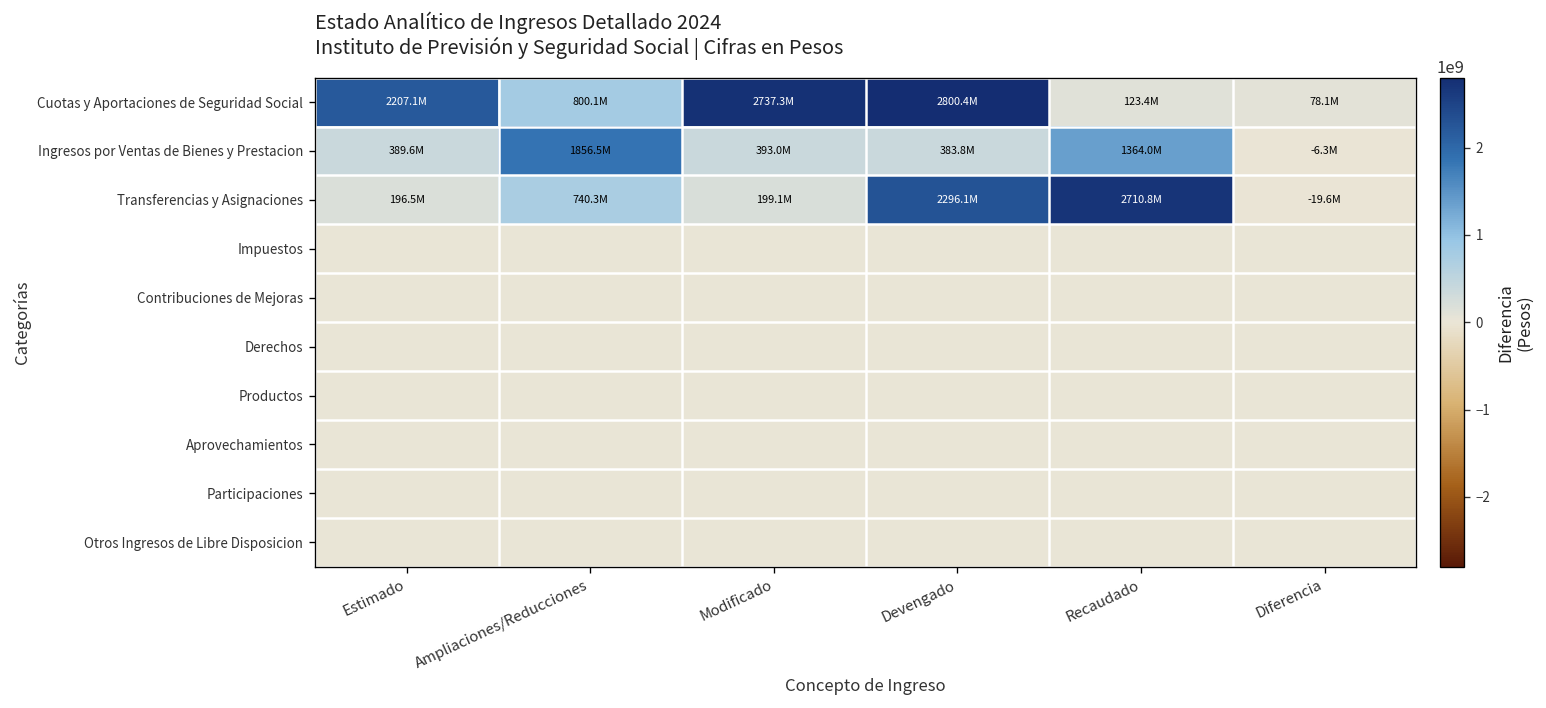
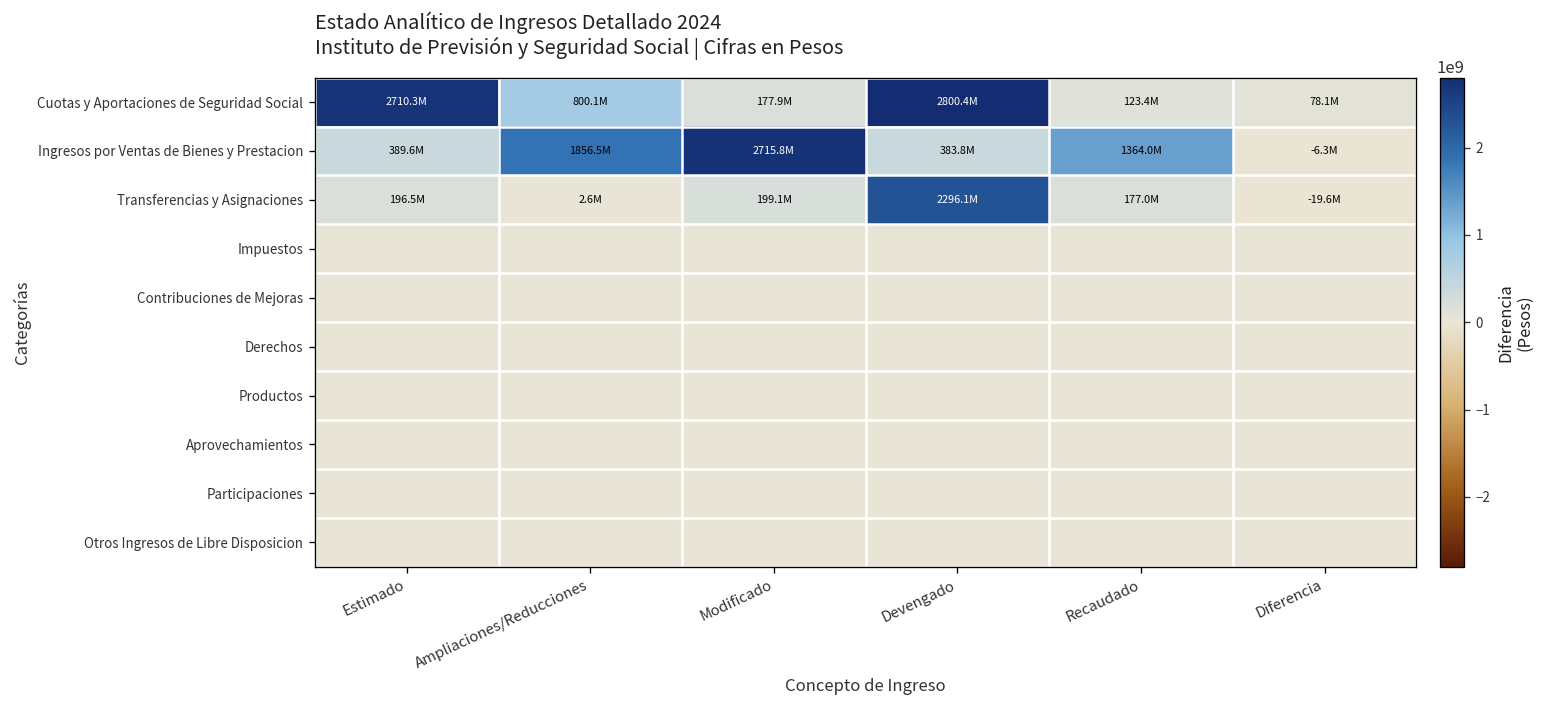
  {
    "Cuotas y Aportaciones de Seguridad Social": {
-     "Estimado": "2207.1M",
+     "Estimado": "2710.3M",
      "Ampliaciones/Reducciones": "800.1M",
-     "Modificado": "2737.3M",
+     "Modificado": "177.9M",
      "Devengado": "2800.4M",
      "Recaudado": "123.4M",
      "Diferencia": "78.1M"
    },
    "Ingresos por Ventas de Bienes y Prestacion": {
      "Estimado": "389.6M",
      "Ampliaciones/Reducciones": "1856.5M",
-     "Modificado": "393.0M",
+     "Modificado": "2715.8M",
      "Devengado": "383.8M",
      "Recaudado": "1364.0M",
      "Diferencia": "-6.3M"
    },
    "Transferencias y Asignaciones": {
      "Estimado": "196.5M",
-     "Ampliaciones/Reducciones": "740.3M",
+     "Ampliaciones/Reducciones": "2.6M",
      "Modificado": "199.1M",
      "Devengado": "2296.1M",
-     "Recaudado": "2710.8M",
+     "Recaudado": "177.0M",
      "Diferencia": "-19.6M"
    }
  }
